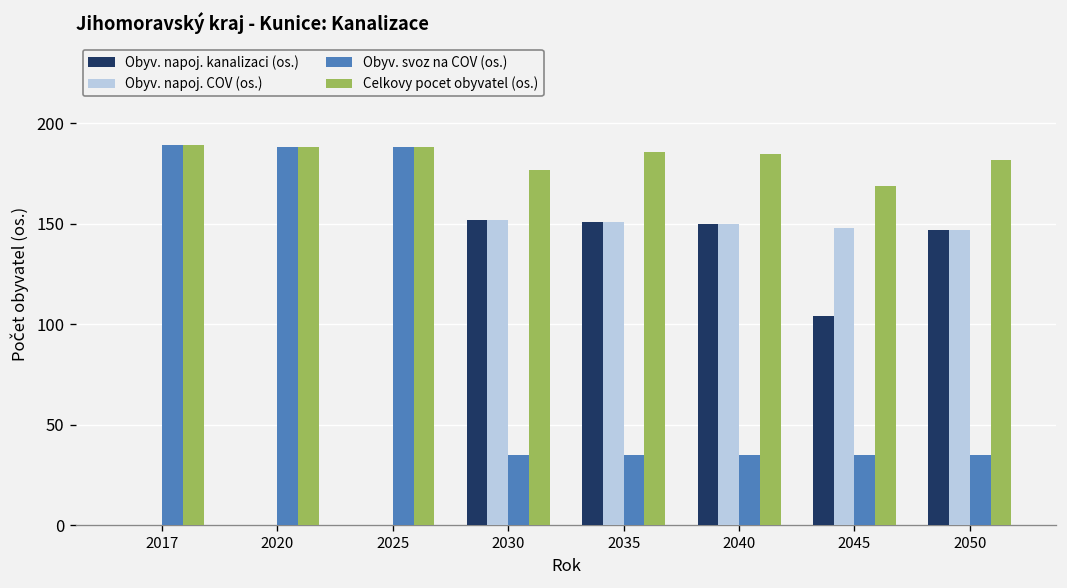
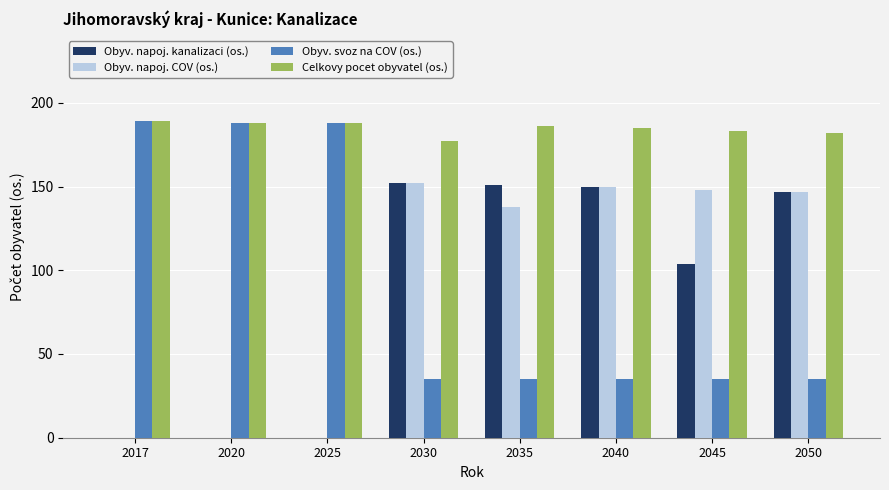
  {
    "Obyv. napoj. kanalizaci (os.)": {
      "2017": 0,
      "2020": 0,
      "2025": 0,
      "2030": 152,
      "2035": 151,
      "2040": 150,
      "2045": 104,
      "2050": 147
    },
    "Obyv. napoj. COV (os.)": {
      "2017": 0,
      "2020": 0,
      "2025": 0,
      "2030": 152,
-     "2035": 151,
+     "2035": 138,
      "2040": 150,
      "2045": 148,
      "2050": 147
    },
    "Obyv. svoz na COV (os.)": {
      "2017": 189,
      "2020": 188,
      "2025": 188,
      "2030": 35,
      "2035": 35,
      "2040": 35,
      "2045": 35,
      "2050": 35
    },
    "Celkovy pocet obyvatel (os.)": {
      "2017": 189,
      "2020": 188,
      "2025": 188,
      "2030": 177,
      "2035": 186,
      "2040": 185,
-     "2045": 169,
+     "2045": 183,
      "2050": 182
    }
  }
